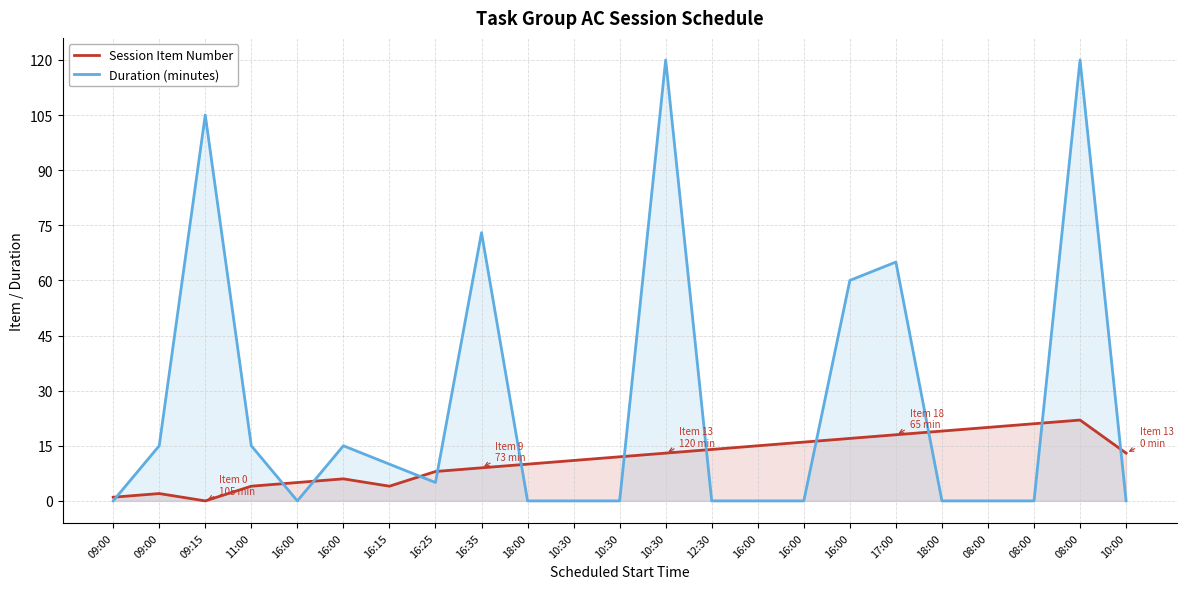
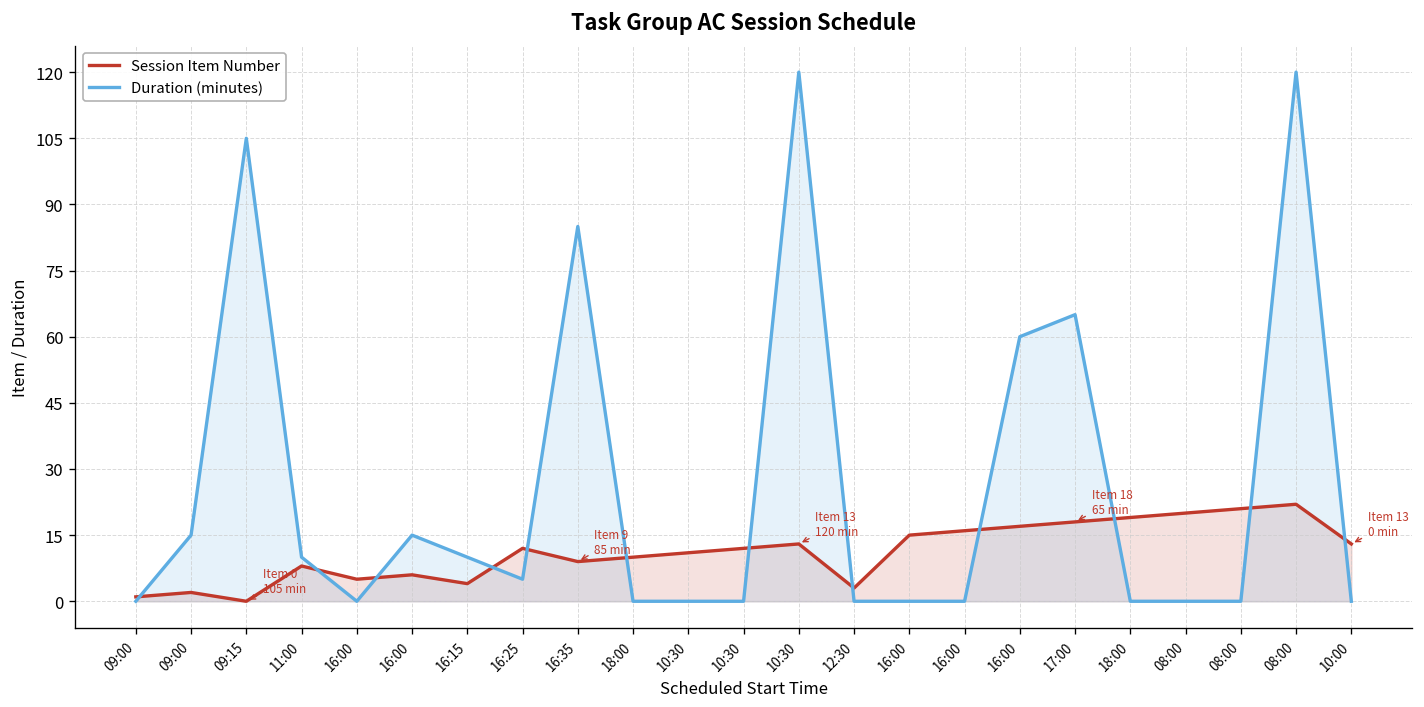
  {
    "Session Item Number": {
-     "11:00": 4,
+     "11:00": 8,
      "16:15": 4,
-     "16:25": 8,
-     "12:30": 14
+     "16:25": 12,
+     "12:30": 3
    },
    "Duration (minutes)": {
-     "11:00": 15,
-     "16:35": 73
+     "11:00": 10,
+     "16:35": 85
    }
  }
